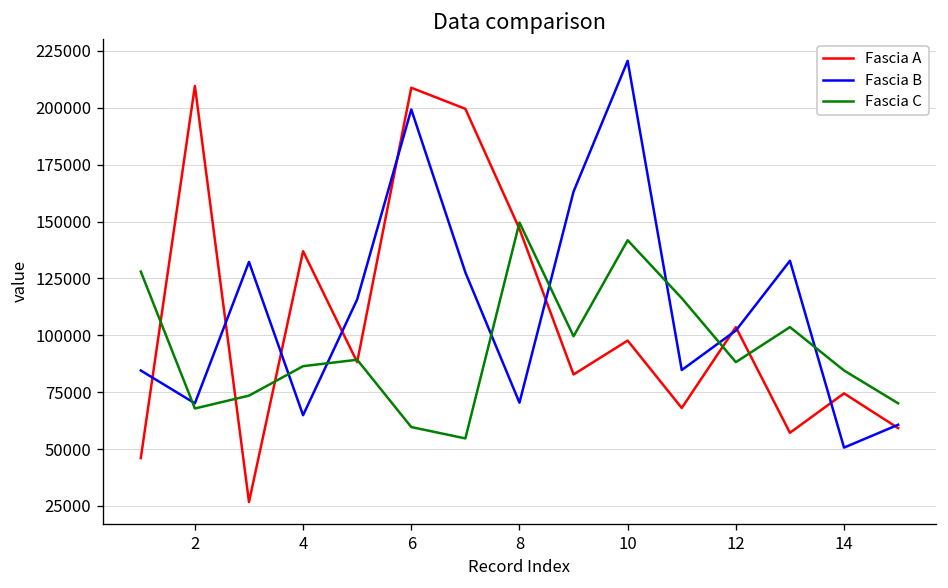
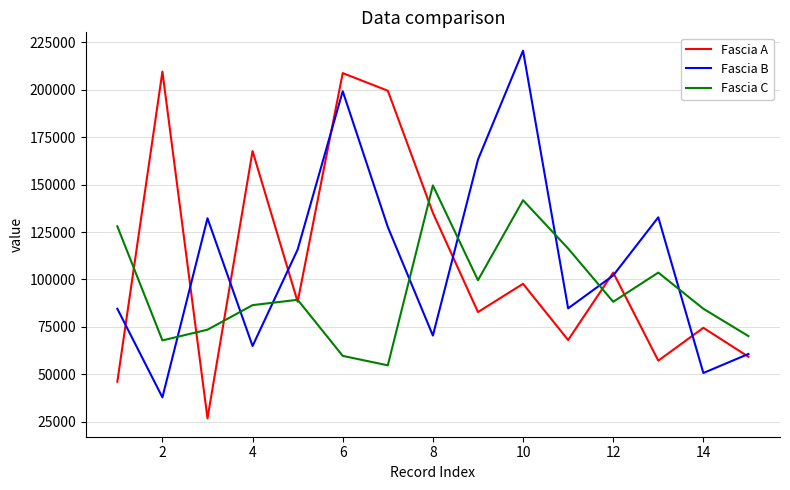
  {
    "Fascia A": {
      "2": 210000,
-     "4": 137000,
+     "4": 168000,
      "6": 209000,
-     "8": 147000,
+     "8": 135000,
      "10": 98000,
      "12": 104000,
      "14": 74000
    },
    "Fascia B": {
-     "2": 70000,
+     "2": 38000,
      "4": 65000,
      "6": 199000,
      "8": 70000,
      "10": 221000,
      "12": 102000,
      "14": 51000
    },
    "Fascia C": {
      "2": 68000,
      "4": 86000,
      "6": 60000,
      "8": 150000,
      "10": 142000,
      "12": 88000,
      "14": 85000
    }
  }
